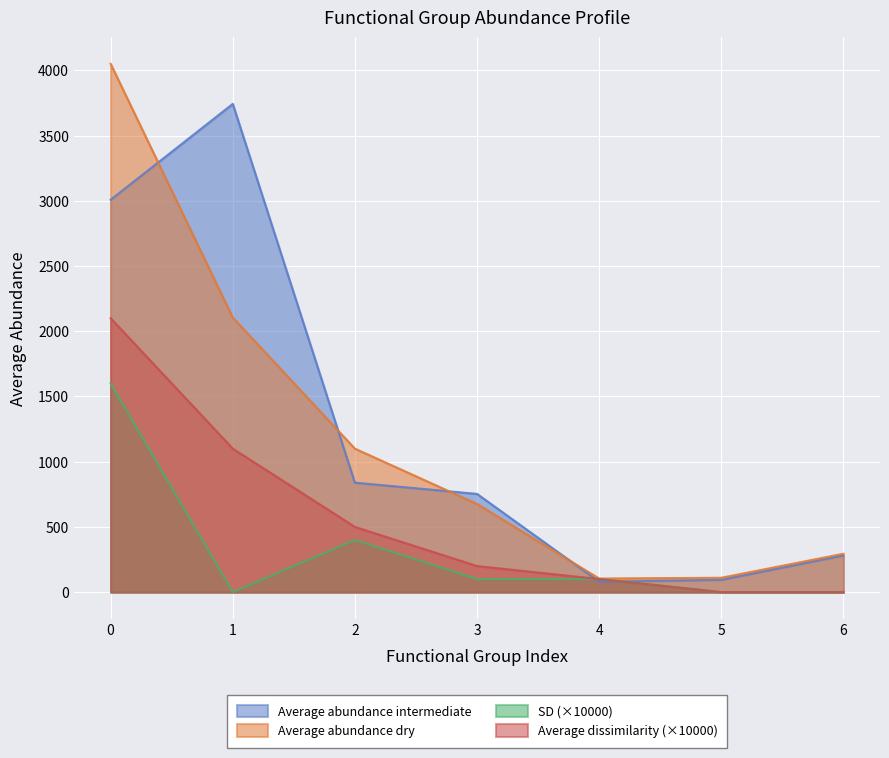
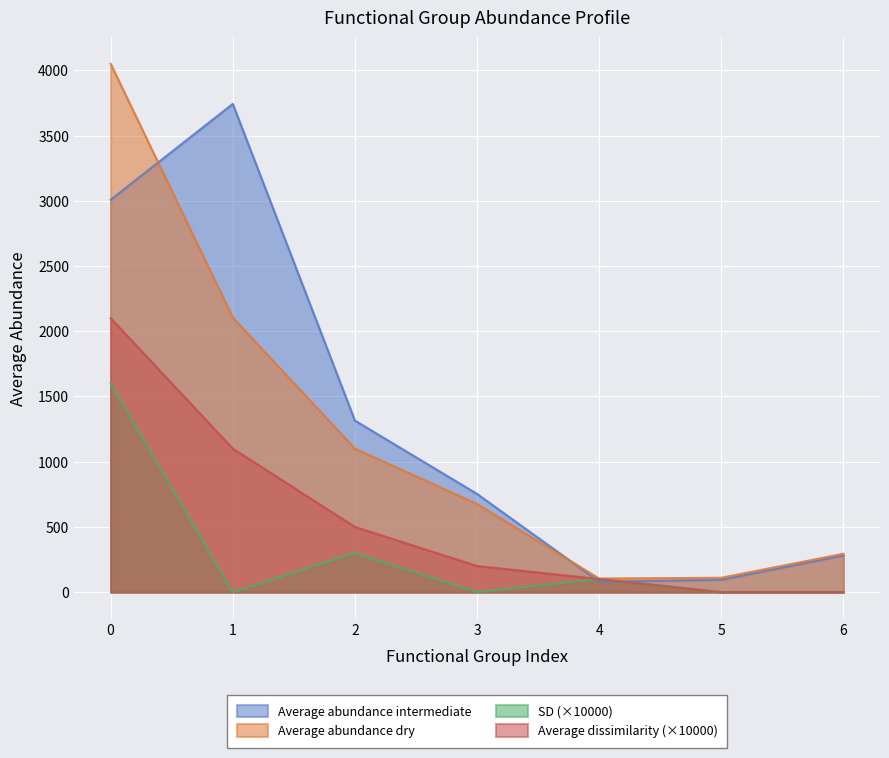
  {
    "Average abundance intermediate": {
      "0": 3010,
      "1": 3740,
-     "2": 840,
+     "2": 1320,
      "3": 750,
      "4": 80
    },
    "SD (×10000)": {
      "0": 1600,
      "1": 0,
-     "2": 400,
-     "3": 100
+     "2": 300,
+     "3": 0
    }
  }
